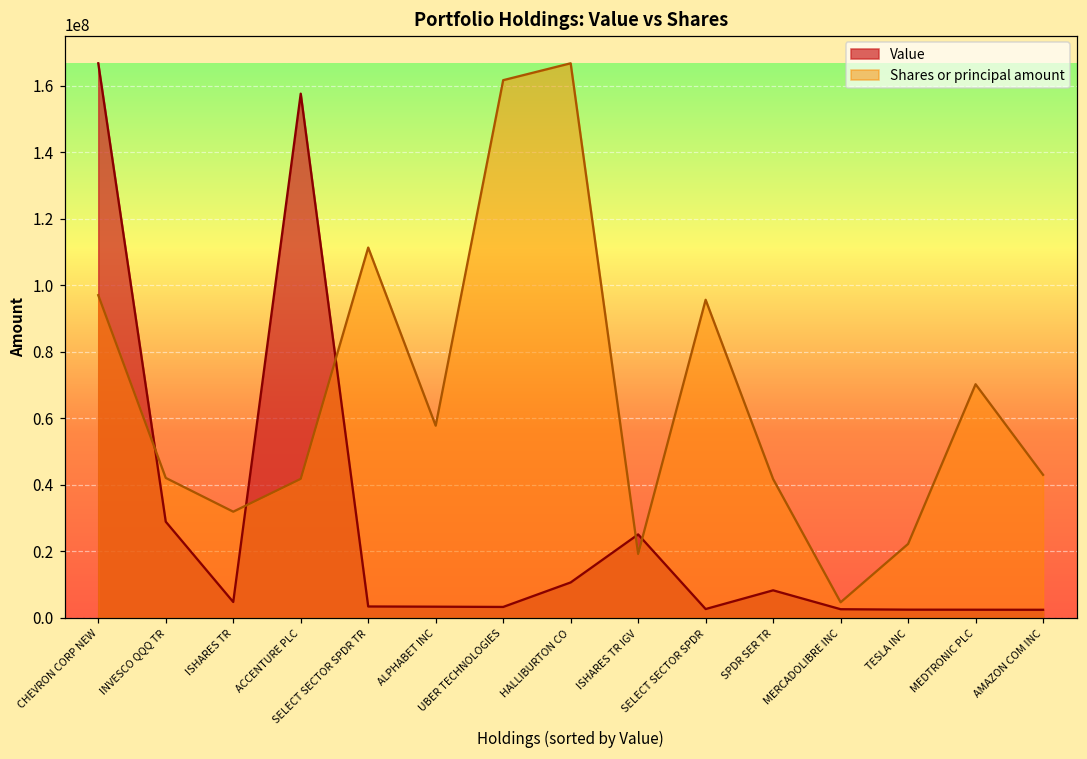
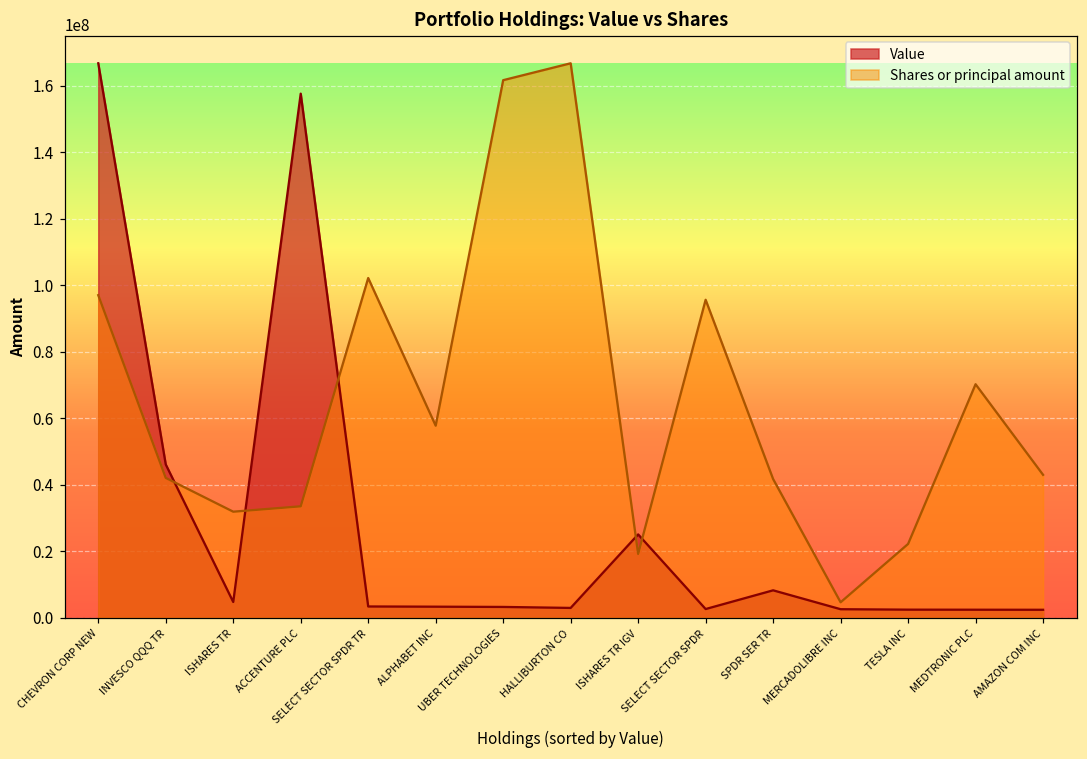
  {
    "Value": {
      "CHEVRON CORP NEW": 167000000,
-     "INVESCO QQQ TR": 29000000,
+     "INVESCO QQQ TR": 46000000,
      "ISHARES TR": 5000000,
      "ACCENTURE PLC": 158000000,
      "SELECT SECTOR SPDR TR": 3000000,
      "ALPHABET INC": 3000000,
      "UBER TECHNOLOGIES": 3000000,
-     "HALLIBURTON CO": 11000000,
+     "HALLIBURTON CO": 3000000,
      "ISHARES TR IGV": 25000000,
      "SELECT SECTOR SPDR": 3000000,
      "SPDR SER TR": 8000000,
      "MERCADOLIBRE INC": 3000000,
      "TESLA INC": 2000000,
      "MEDTRONIC PLC": 2000000,
      "AMAZON COM INC": 2000000
    },
    "Shares or principal amount": {
      "CHEVRON CORP NEW": 97000000,
      "INVESCO QQQ TR": 42000000,
      "ISHARES TR": 32000000,
-     "ACCENTURE PLC": 42000000,
-     "SELECT SECTOR SPDR TR": 111000000,
+     "ACCENTURE PLC": 33000000,
+     "SELECT SECTOR SPDR TR": 102000000,
      "ALPHABET INC": 58000000,
      "UBER TECHNOLOGIES": 162000000,
      "HALLIBURTON CO": 167000000,
      "ISHARES TR IGV": 19000000,
      "SELECT SECTOR SPDR": 96000000,
      "SPDR SER TR": 42000000,
      "MERCADOLIBRE INC": 5000000,
      "TESLA INC": 22000000,
      "MEDTRONIC PLC": 70000000,
      "AMAZON COM INC": 43000000
    }
  }
